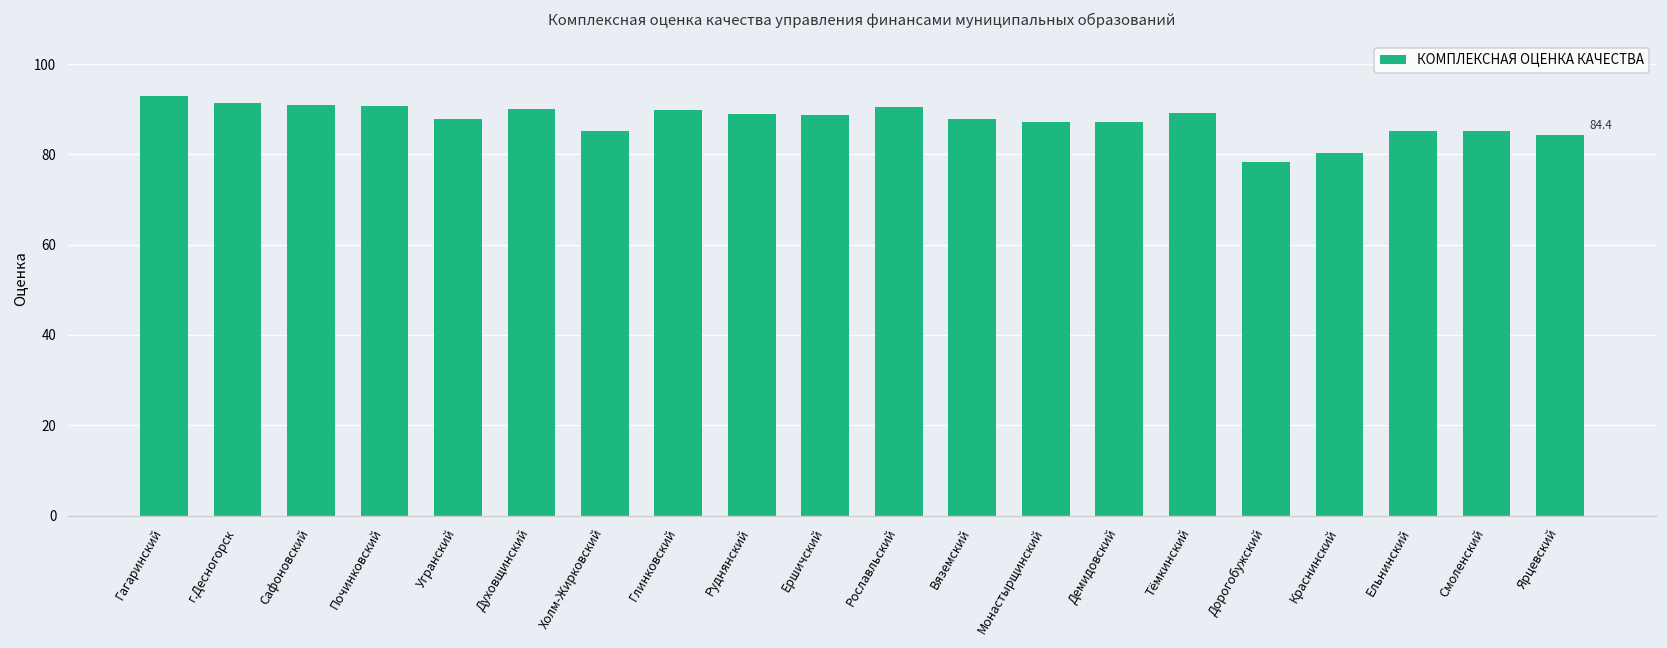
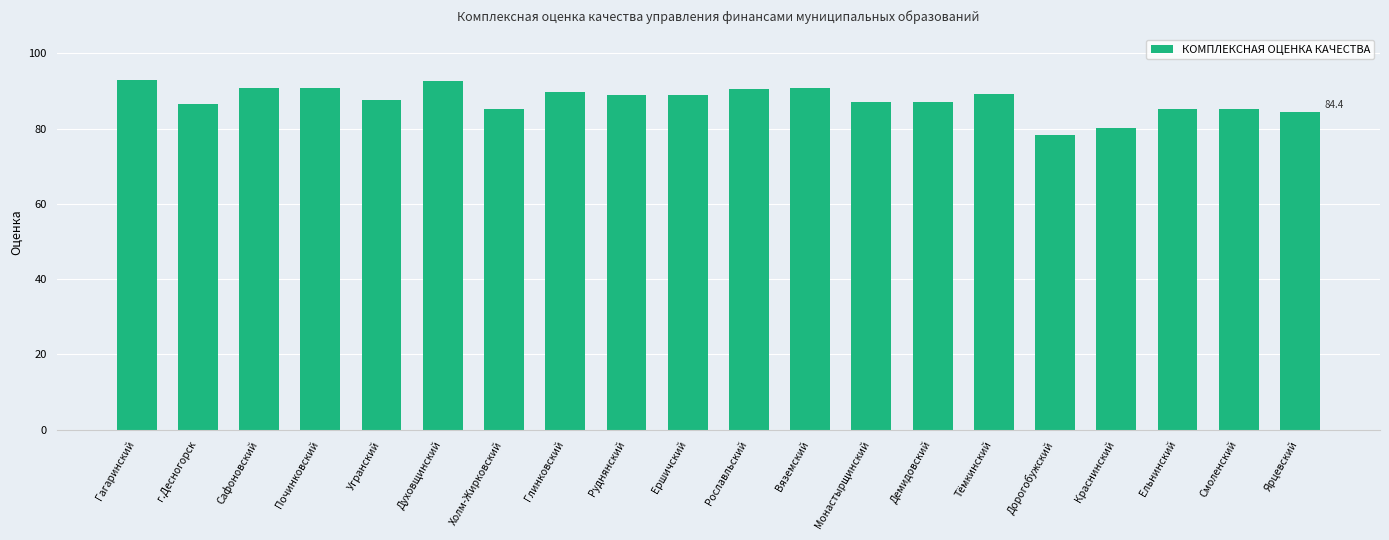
  {
    "Гагаринский": 93,
-   "г.Десногорск": 91,
+   "г.Десногорск": 86,
    "Сафоновский": 91,
    "Починковский": 91,
    "Угранский": 88,
-   "Духовщинский": 90,
+   "Духовщинский": 93,
    "Холм-Жирковский": 85,
    "Глинковский": 90,
    "Руднянский": 89,
    "Ершичский": 89,
    "Рославльский": 90,
-   "Вяземский": 88,
+   "Вяземский": 91,
    "Монастырщинский": 87,
    "Демидовский": 87,
    "Тёмкинский": 89,
    "Дорогобужский": 78,
    "Краснинский": 80,
    "Ельнинский": 85,
    "Смоленский": 85
  }
